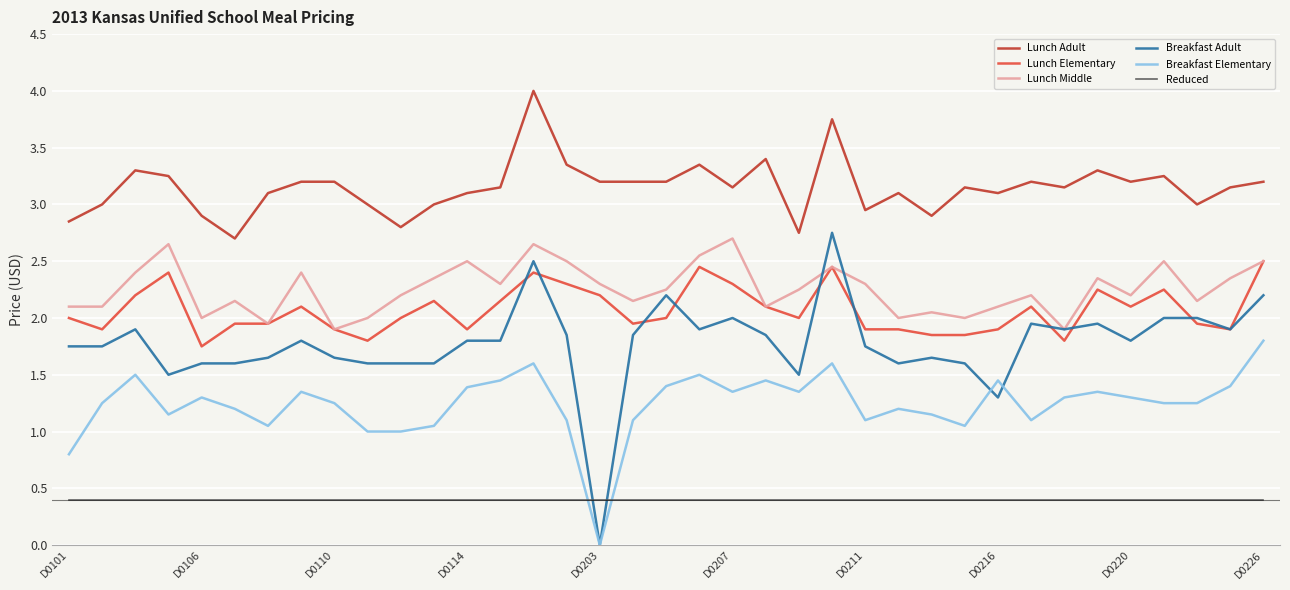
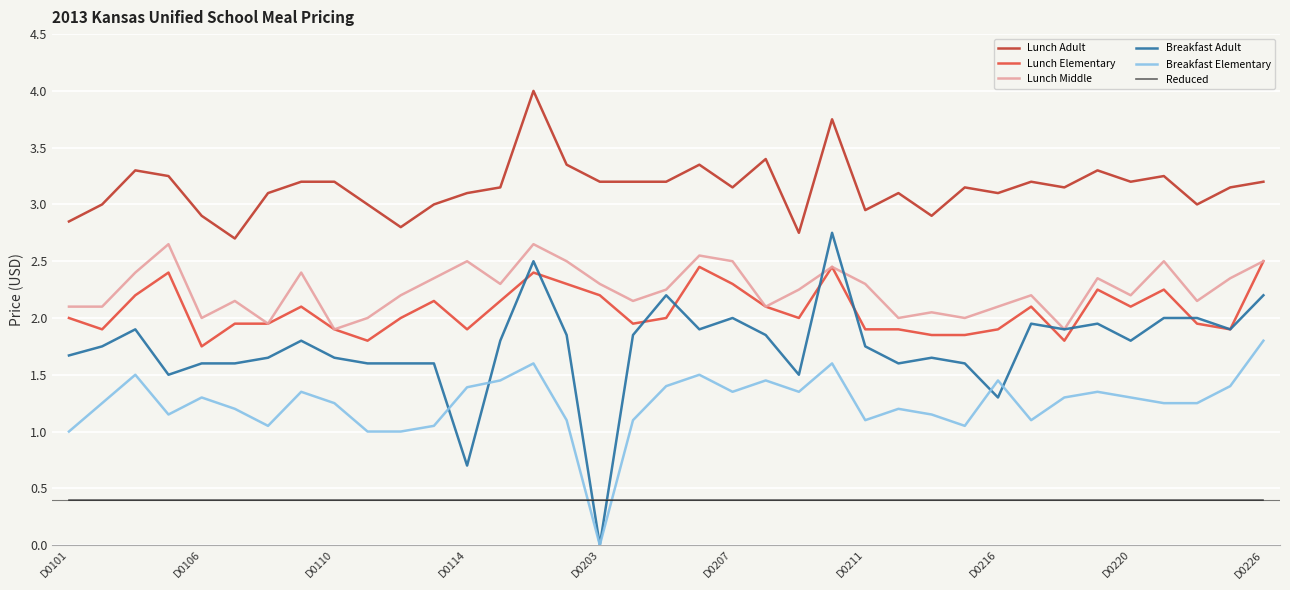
  {
    "Lunch Middle": {
      "D0101": 2.1,
      "D0106": 2.0,
      "D0114": 2.5,
      "D0203": 2.3,
-     "D0207": 2.7,
+     "D0207": 2.5,
      "D0211": 2.3,
      "D0216": 2.1,
      "D0220": 2.2
    },
    "Breakfast Adult": {
-     "D0101": 1.75,
+     "D0101": 1.67,
      "D0106": 1.60,
      "D0110": 1.65,
-     "D0114": 1.8,
+     "D0114": 0.7,
      "D0207": 2.00,
      "D0211": 1.75,
      "D0216": 1.30,
      "D0220": 1.80,
      "D0226": 2.20
    },
    "Breakfast Elementary": {
-     "D0101": 0.8,
+     "D0101": 1.0,
      "D0106": 1.3,
      "D0110": 1.25,
      "D0114": 1.4,
      "D0207": 1.35,
      "D0211": 1.1,
      "D0216": 1.45,
      "D0220": 1.3,
      "D0226": 1.8
    },
    "Reduced": {
      "D0101": 0.40,
      "D0106": 0.40,
      "D0110": 0.40,
      "D0114": 0.40,
      "D0203": 0.40,
      "D0207": 0.40,
      "D0211": 0.40,
      "D0216": 0.40,
      "D0220": 0.40,
      "D0226": 0.40
    }
  }
